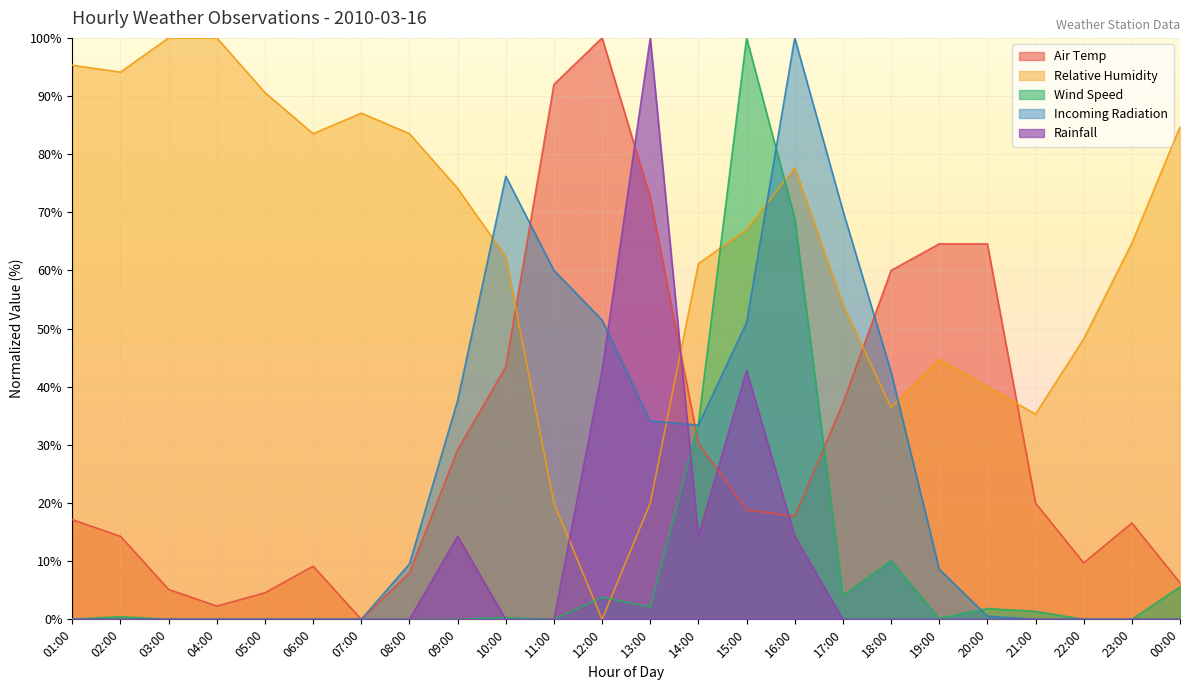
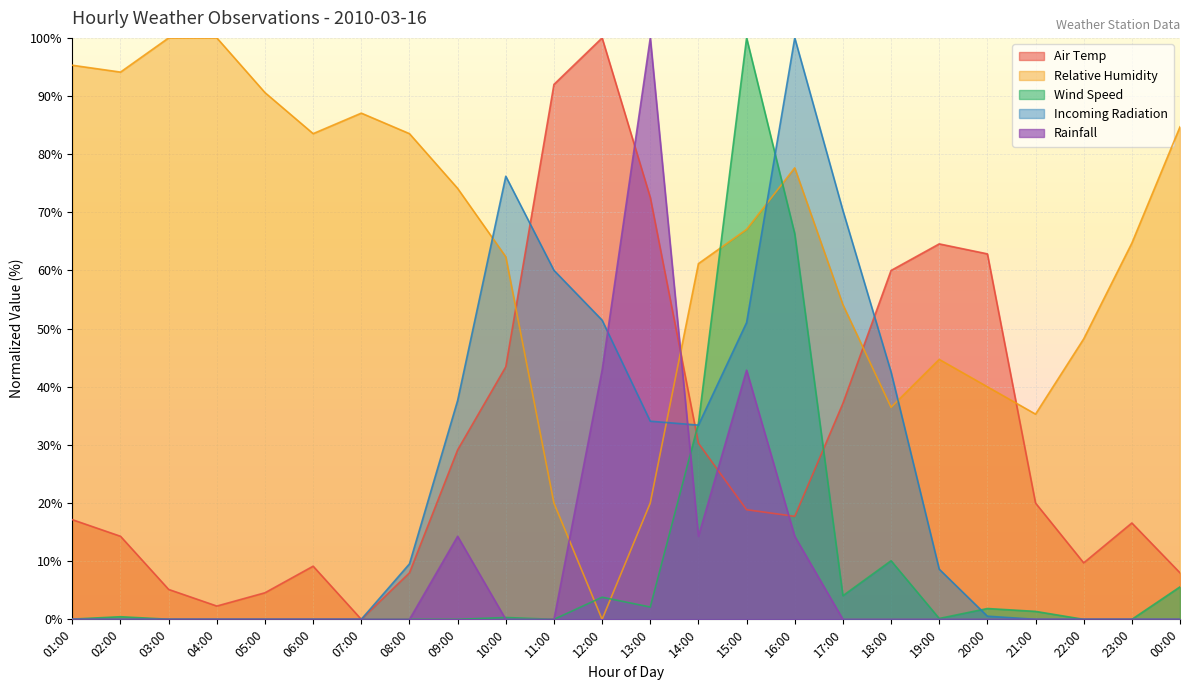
  {
    "Air Temp": {
      "01:00": "17%",
      "02:00": "14%",
      "03:00": "5%",
      "04:00": "2%",
      "05:00": "5%",
      "06:00": "9%",
      "08:00": "8%",
      "09:00": "29%",
      "10:00": "43%",
      "11:00": "92%",
      "12:00": "100%",
      "13:00": "73%",
      "14:00": "30%",
      "15:00": "19%",
      "16:00": "18%",
      "17:00": "37%",
      "18:00": "60%",
      "19:00": "65%",
-     "20:00": "65%",
+     "20:00": "63%",
      "21:00": "20%",
      "22:00": "10%",
      "23:00": "17%",
-     "00:00": "6%"
+     "00:00": "8%"
    },
    "Relative Humidity": {
      "01:00": "95%",
      "02:00": "94%",
      "03:00": "100%",
      "04:00": "100%",
      "05:00": "91%",
      "06:00": "84%",
      "07:00": "87%",
      "08:00": "84%",
      "09:00": "74%",
      "10:00": "62%",
      "11:00": "20%",
      "12:00": "0%",
      "13:00": "20%",
      "14:00": "61%",
      "15:00": "67%",
      "16:00": "78%",
      "17:00": "54%",
      "18:00": "36%",
      "19:00": "45%",
      "20:00": "40%",
      "21:00": "35%",
      "22:00": "48%",
      "23:00": "65%",
      "00:00": "85%"
    },
    "Wind Speed": {
      "02:00": "0%",
      "09:00": "0%",
      "12:00": "4%",
      "13:00": "2%",
      "15:00": "100%",
-     "16:00": "69%",
+     "16:00": "66%",
      "17:00": "4%",
      "18:00": "10%",
      "20:00": "2%",
      "21:00": "1%",
      "00:00": "6%"
    },
    "Incoming Radiation": {
      "08:00": "10%",
      "09:00": "38%",
      "10:00": "76%",
      "11:00": "60%",
      "12:00": "51%",
      "13:00": "34%",
      "15:00": "51%",
      "16:00": "100%",
      "17:00": "70%",
      "18:00": "43%",
      "19:00": "9%",
      "20:00": "1%"
    },
    "Rainfall": {
      "09:00": "14%",
      "12:00": "43%",
      "13:00": "100%",
      "14:00": "14%",
      "15:00": "43%",
      "16:00": "14%",
      "17:00": "0%",
      "18:00": "0%",
      "20:00": "0%"
    }
  }
